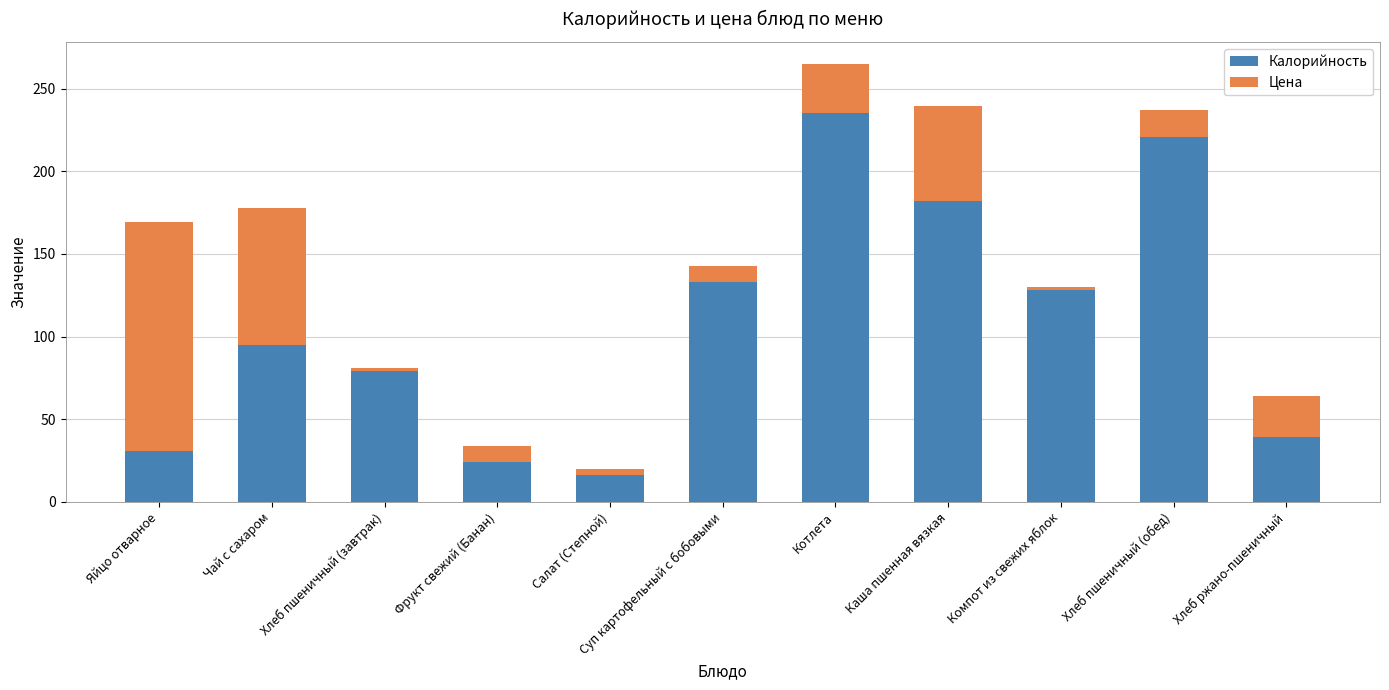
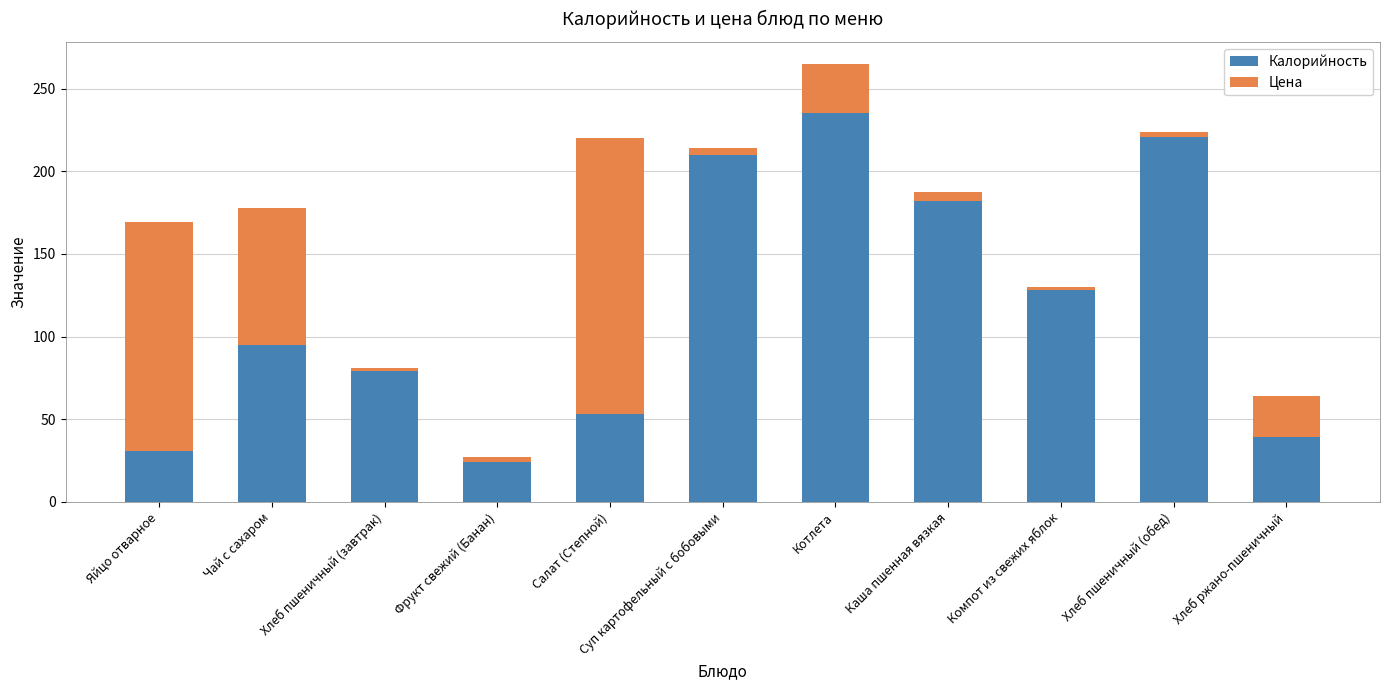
  {
    "Калорийность": {
      "Яйцо отварное": 31,
      "Чай с сахаром": 95,
      "Хлеб пшеничный (завтрак)": 79,
      "Фрукт свежий (Банан)": 24,
-     "Салат (Степной)": 16,
-     "Суп картофельный с бобовыми": 133,
+     "Салат (Степной)": 53,
+     "Суп картофельный с бобовыми": 210,
      "Котлета": 235,
      "Каша пшенная вязкая": 182,
      "Компот из свежих яблок": 128,
      "Хлеб пшеничный (обед)": 221,
      "Хлеб ржано-пшеничный": 39
    },
    "Цена": {
      "Яйцо отварное": 139,
      "Чай с сахаром": 83,
      "Хлеб пшеничный (завтрак)": 2,
-     "Фрукт свежий (Банан)": 10,
-     "Салат (Степной)": 4,
-     "Суп картофельный с бобовыми": 10,
+     "Фрукт свежий (Банан)": 3,
+     "Салат (Степной)": 167,
+     "Суп картофельный с бобовыми": 4,
      "Котлета": 30,
-     "Каша пшенная вязкая": 57,
+     "Каша пшенная вязкая": 5,
      "Компот из свежих яблок": 2,
-     "Хлеб пшеничный (обед)": 16,
+     "Хлеб пшеничный (обед)": 3,
      "Хлеб ржано-пшеничный": 25
    }
  }
